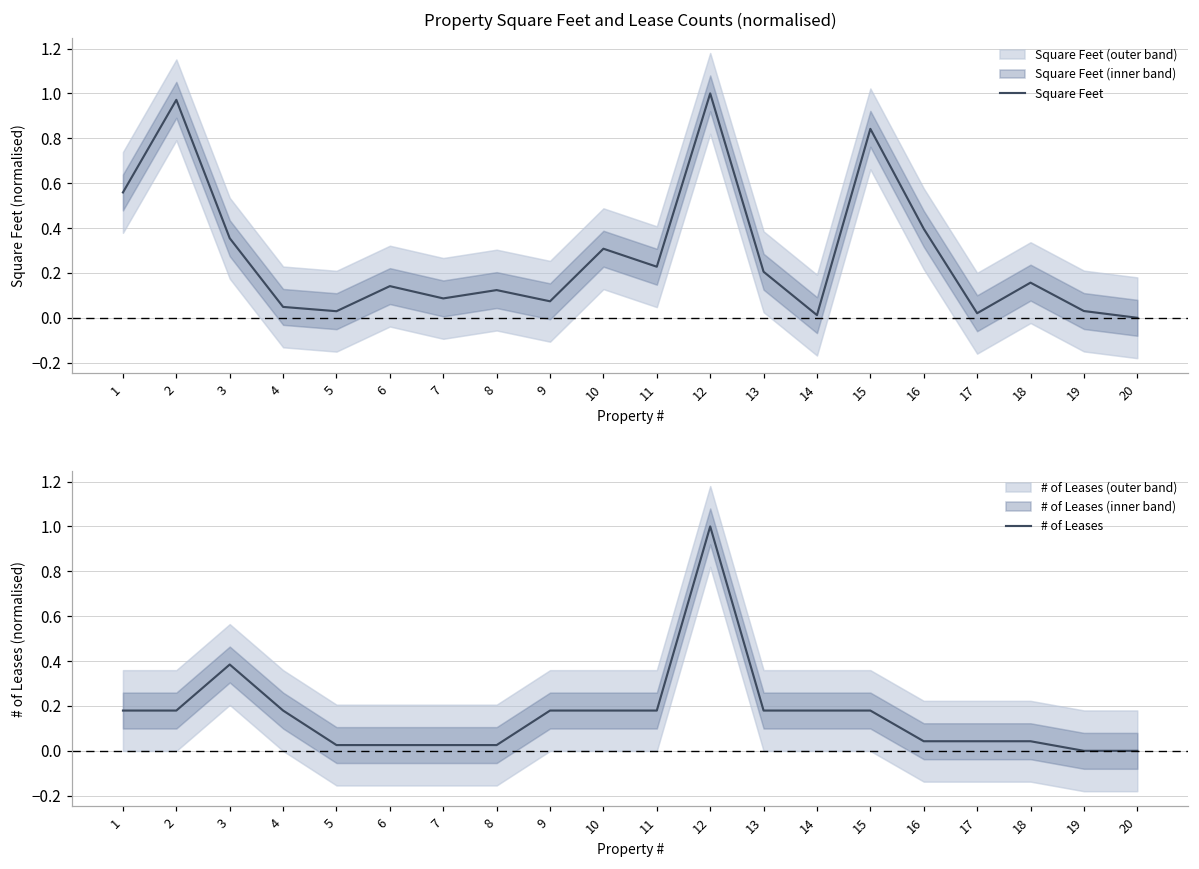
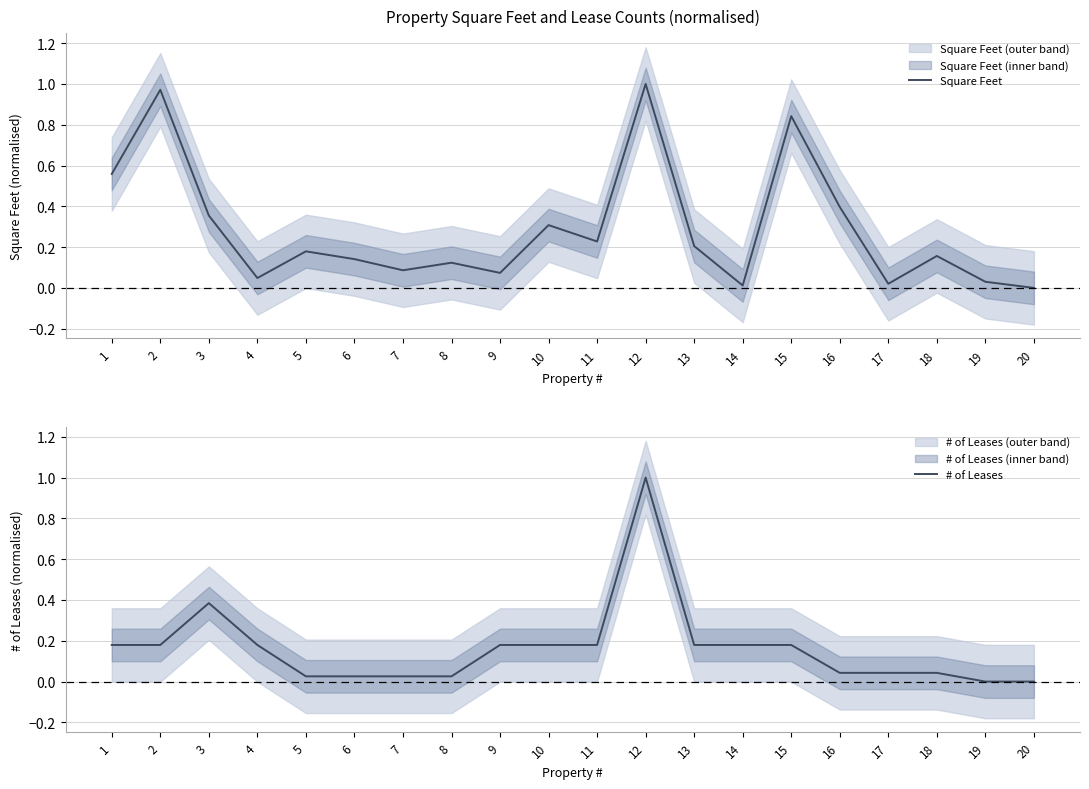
  {
    "Property Square Feet and Lease Counts (normalised)": {
      "Square Feet": {
        "1": 0.56,
        "2": 0.97,
        "3": 0.35,
        "4": 0.05,
-       "5": 0.03,
+       "5": 0.18,
        "6": 0.14,
        "7": 0.09,
        "8": 0.12,
        "9": 0.07,
        "10": 0.31,
        "11": 0.23,
        "12": 1.00,
        "13": 0.21,
        "14": 0.01,
        "15": 0.84,
        "16": 0.40,
        "17": 0.02,
        "18": 0.16,
        "19": 0.03,
        "20": 0.00
      }
    }
  }
